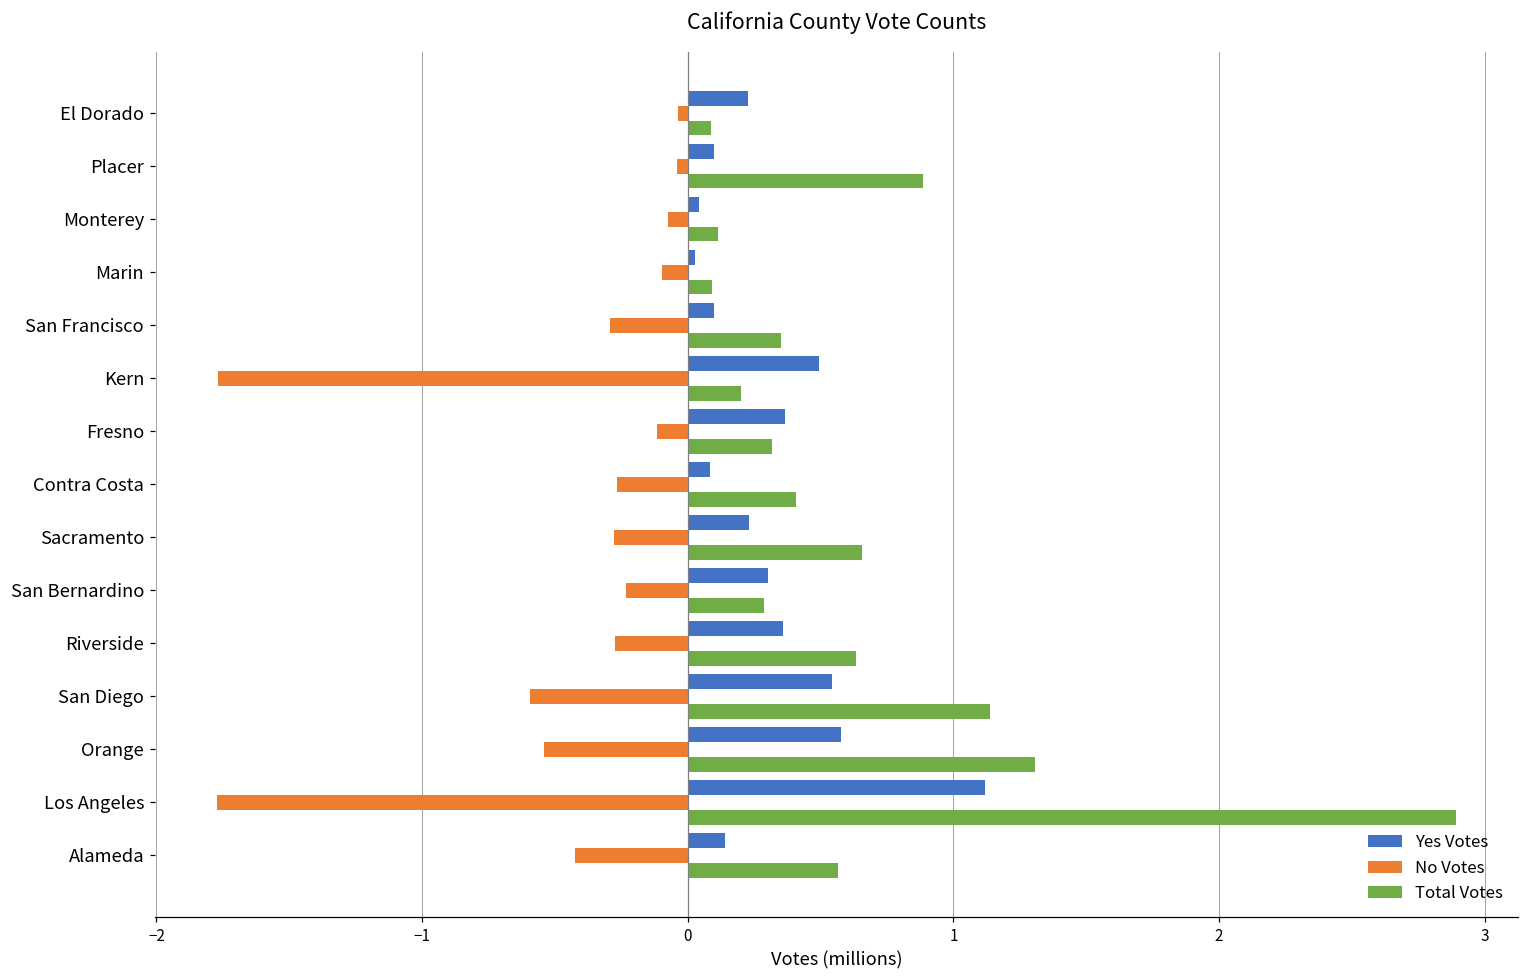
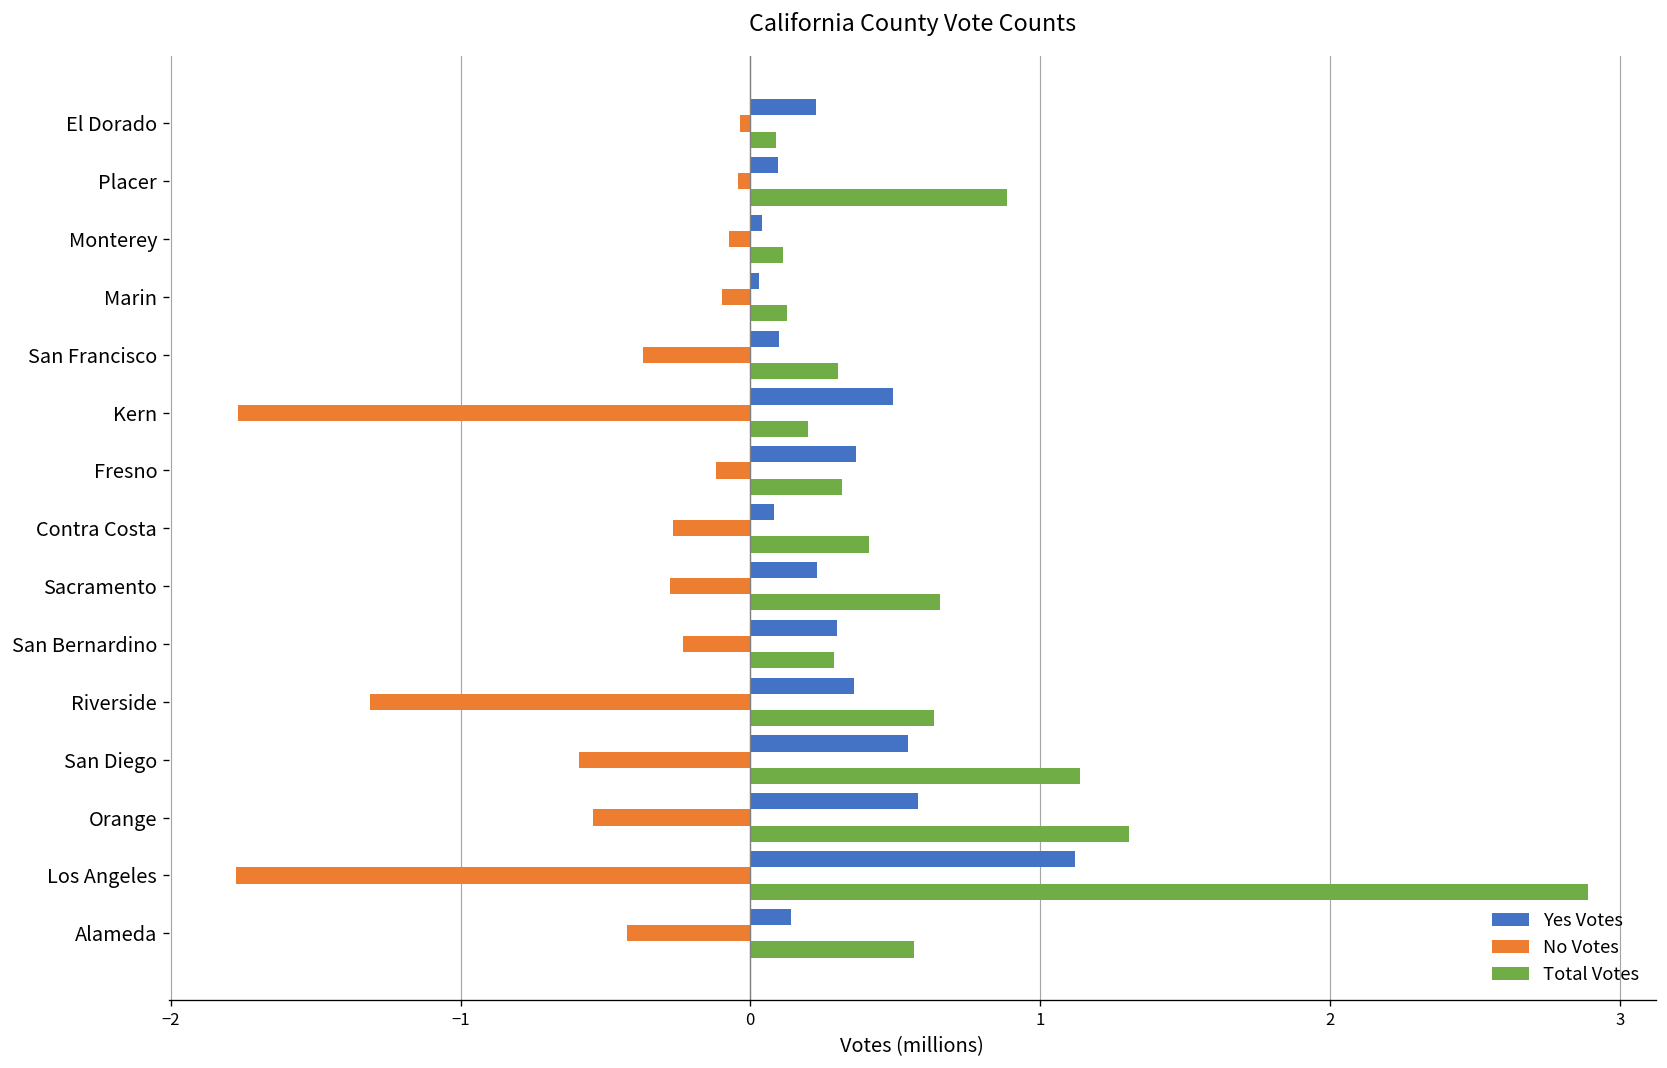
  {
    "Yes Votes": {
      "El Dorado": 0.23,
      "Placer": 0.10,
      "Monterey": 0.04,
      "Marin": 0.03,
      "San Francisco": 0.10,
      "Kern": 0.49,
      "Fresno": 0.36,
      "Contra Costa": 0.08,
      "Sacramento": 0.23,
      "San Bernardino": 0.30,
      "Riverside": 0.36,
      "San Diego": 0.54,
      "Orange": 0.58,
      "Los Angeles": 1.12,
      "Alameda": 0.14
    },
    "No Votes": {
      "El Dorado": -0.04,
      "Placer": -0.04,
      "Monterey": -0.07,
      "Marin": -0.10,
-     "San Francisco": -0.29,
+     "San Francisco": -0.37,
      "Kern": -1.77,
      "Fresno": -0.12,
      "Contra Costa": -0.27,
      "Sacramento": -0.28,
      "San Bernardino": -0.23,
-     "Riverside": -0.28,
+     "Riverside": -1.31,
      "San Diego": -0.59,
      "Orange": -0.54,
      "Los Angeles": -1.77,
      "Alameda": -0.42
    },
    "Total Votes": {
      "El Dorado": 0.09,
      "Placer": 0.89,
      "Monterey": 0.11,
-     "Marin": 0.09,
-     "San Francisco": 0.35,
+     "Marin": 0.13,
+     "San Francisco": 0.30,
      "Kern": 0.20,
      "Fresno": 0.32,
      "Contra Costa": 0.41,
      "Sacramento": 0.66,
      "San Bernardino": 0.29,
      "Riverside": 0.63,
      "San Diego": 1.14,
      "Orange": 1.31,
      "Los Angeles": 2.89,
      "Alameda": 0.56
    }
  }
